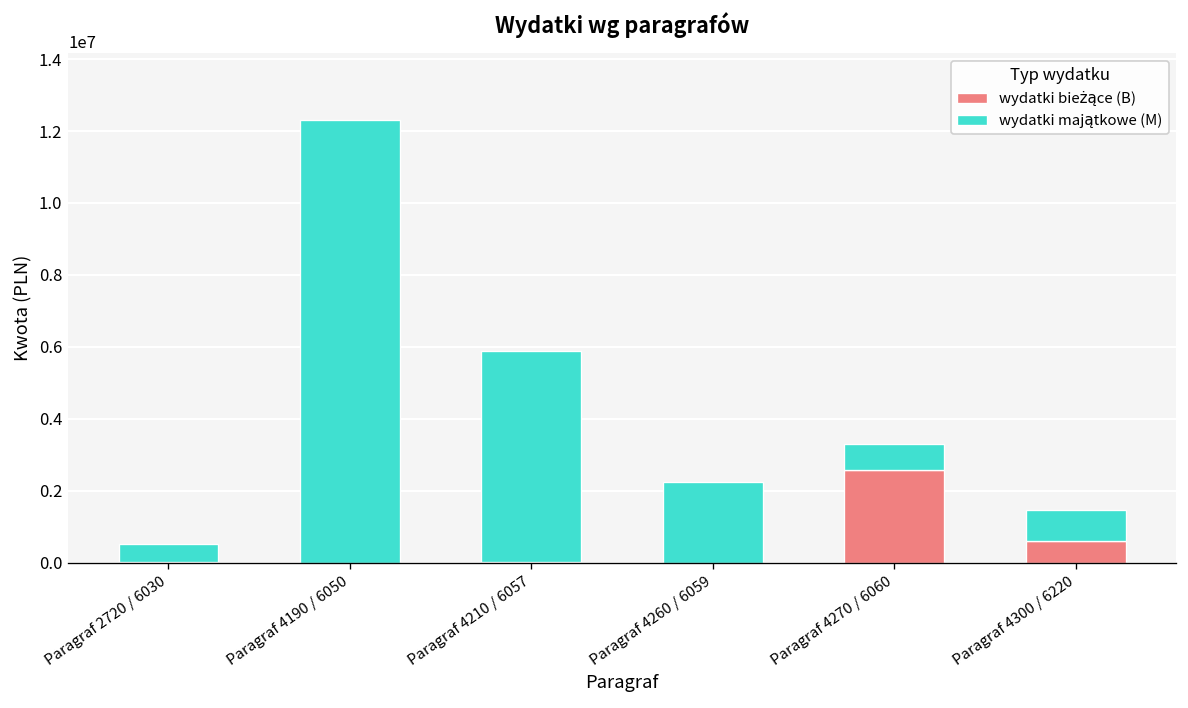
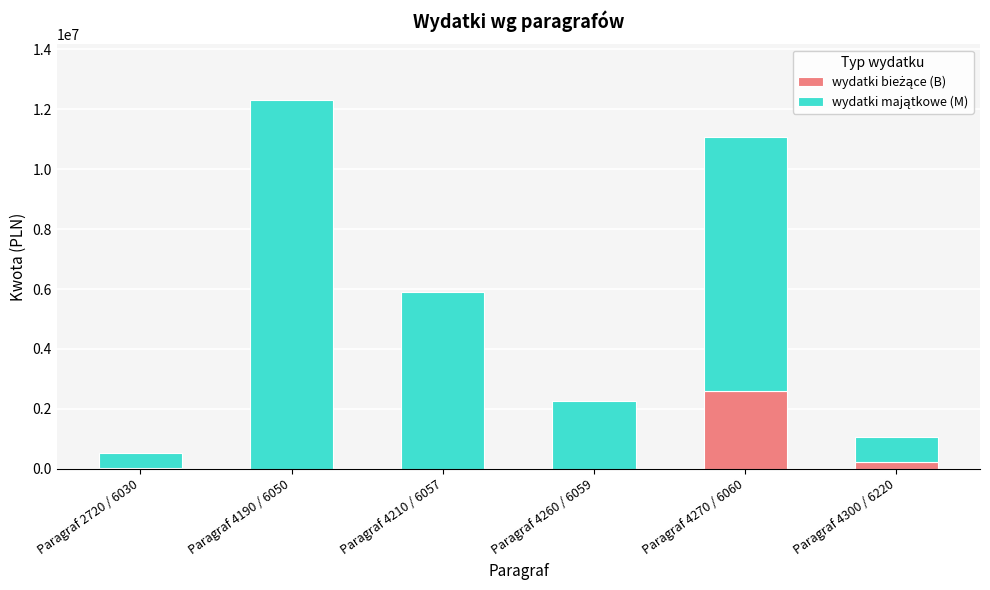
  {
    "wydatki bieżące (B)": {
      "Paragraf 4260 / 6059": 0,
      "Paragraf 4270 / 6060": 2600000,
-     "Paragraf 4300 / 6220": 600000
+     "Paragraf 4300 / 6220": 200000
    },
    "wydatki majątkowe (M)": {
      "Paragraf 2720 / 6030": 500000,
      "Paragraf 4190 / 6050": 12300000,
      "Paragraf 4210 / 6057": 5900000,
      "Paragraf 4260 / 6059": 2300000,
-     "Paragraf 4270 / 6060": 700000,
+     "Paragraf 4270 / 6060": 8500000,
      "Paragraf 4300 / 6220": 900000
    }
  }
